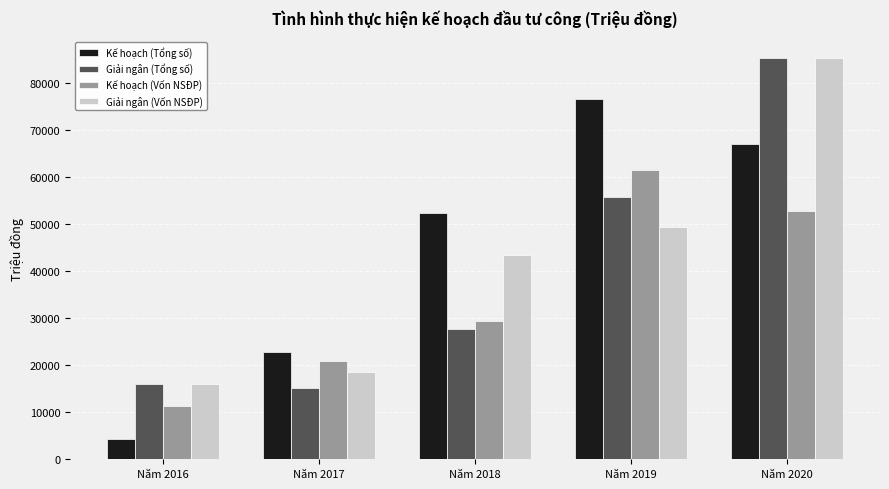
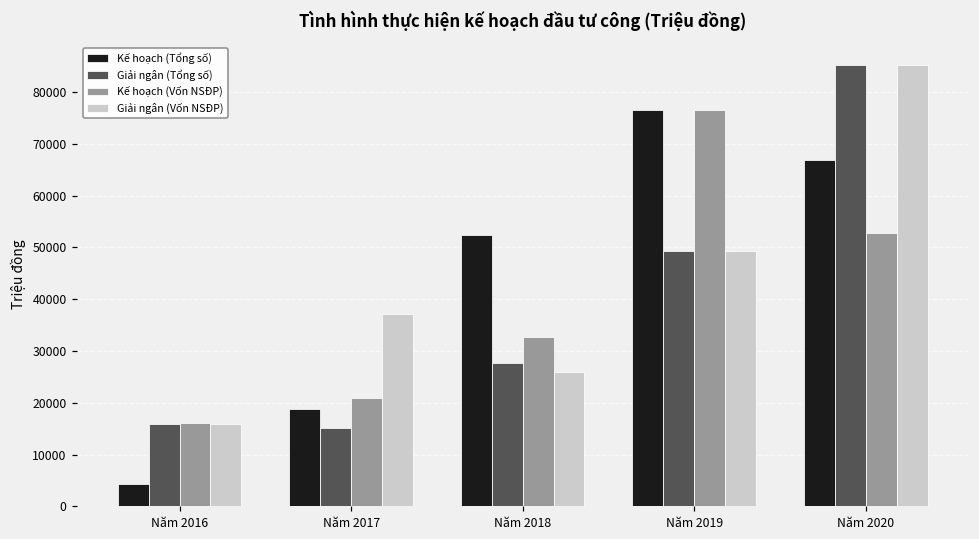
  {
    "Kế hoạch (Tổng số)": {
      "Năm 2016": 4000,
-     "Năm 2017": 23000,
+     "Năm 2017": 19000,
      "Năm 2018": 52000,
      "Năm 2019": 77000,
      "Năm 2020": 67000
    },
    "Giải ngân (Tổng số)": {
      "Năm 2016": 16000,
      "Năm 2017": 15000,
      "Năm 2018": 28000,
-     "Năm 2019": 56000,
+     "Năm 2019": 49000,
      "Năm 2020": 85000
    },
    "Kế hoạch (Vốn NSĐP)": {
-     "Năm 2016": 11000,
+     "Năm 2016": 16000,
      "Năm 2017": 21000,
-     "Năm 2018": 29000,
-     "Năm 2019": 61000,
+     "Năm 2018": 33000,
+     "Năm 2019": 77000,
      "Năm 2020": 53000
    },
    "Giải ngân (Vốn NSĐP)": {
      "Năm 2016": 16000,
-     "Năm 2017": 19000,
-     "Năm 2018": 43000,
+     "Năm 2017": 37000,
+     "Năm 2018": 26000,
      "Năm 2019": 49000,
      "Năm 2020": 85000
    }
  }
